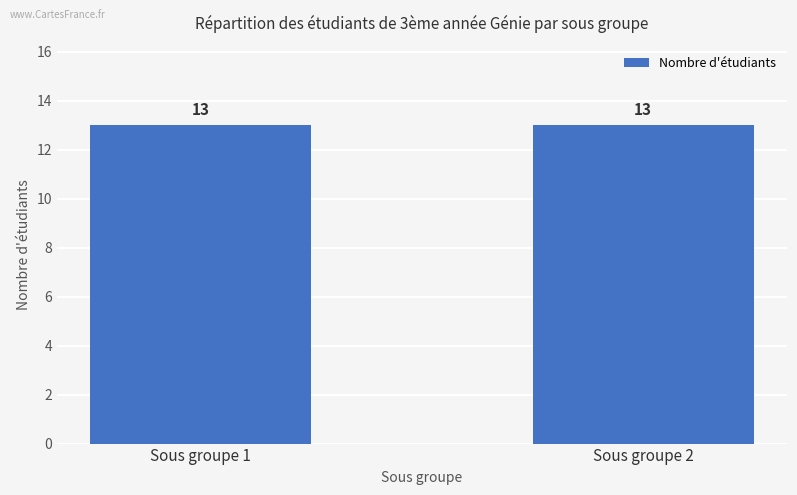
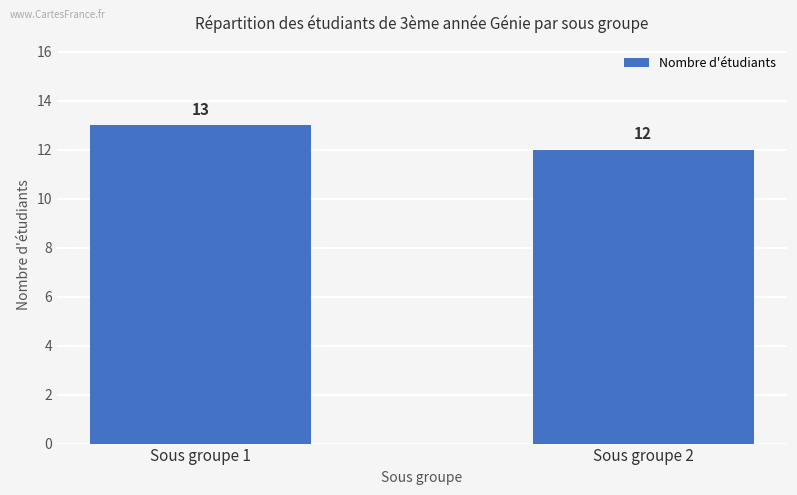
  {
    "Sous groupe 1": 13,
-   "Sous groupe 2": 13
+   "Sous groupe 2": 12
  }
